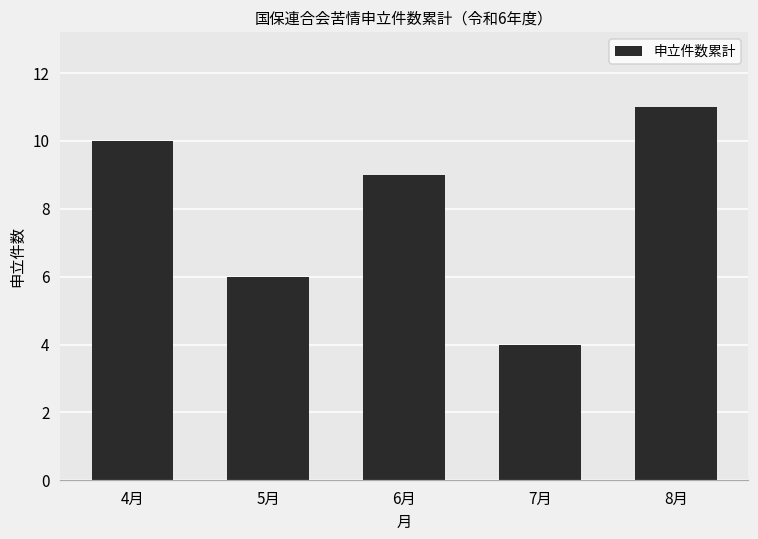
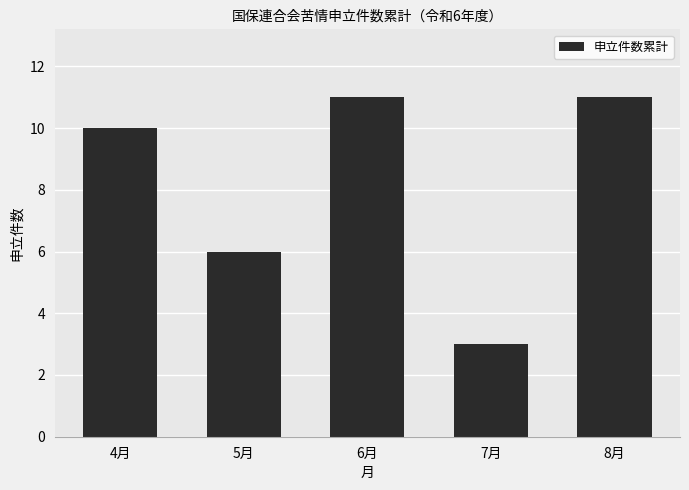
  {
    "4月": 10,
    "5月": 6,
-   "6月": 9,
-   "7月": 4,
+   "6月": 11,
+   "7月": 3,
    "8月": 11
  }
